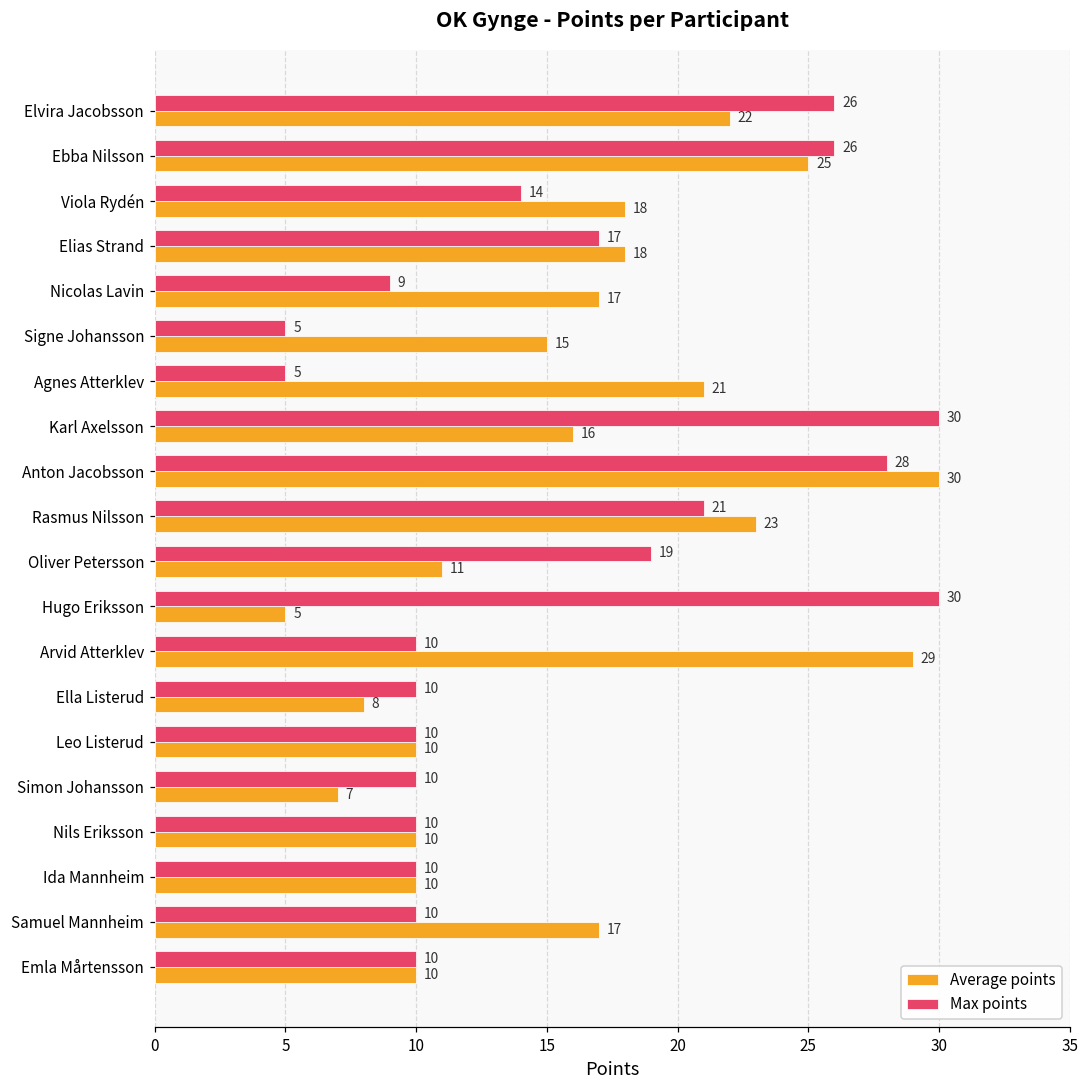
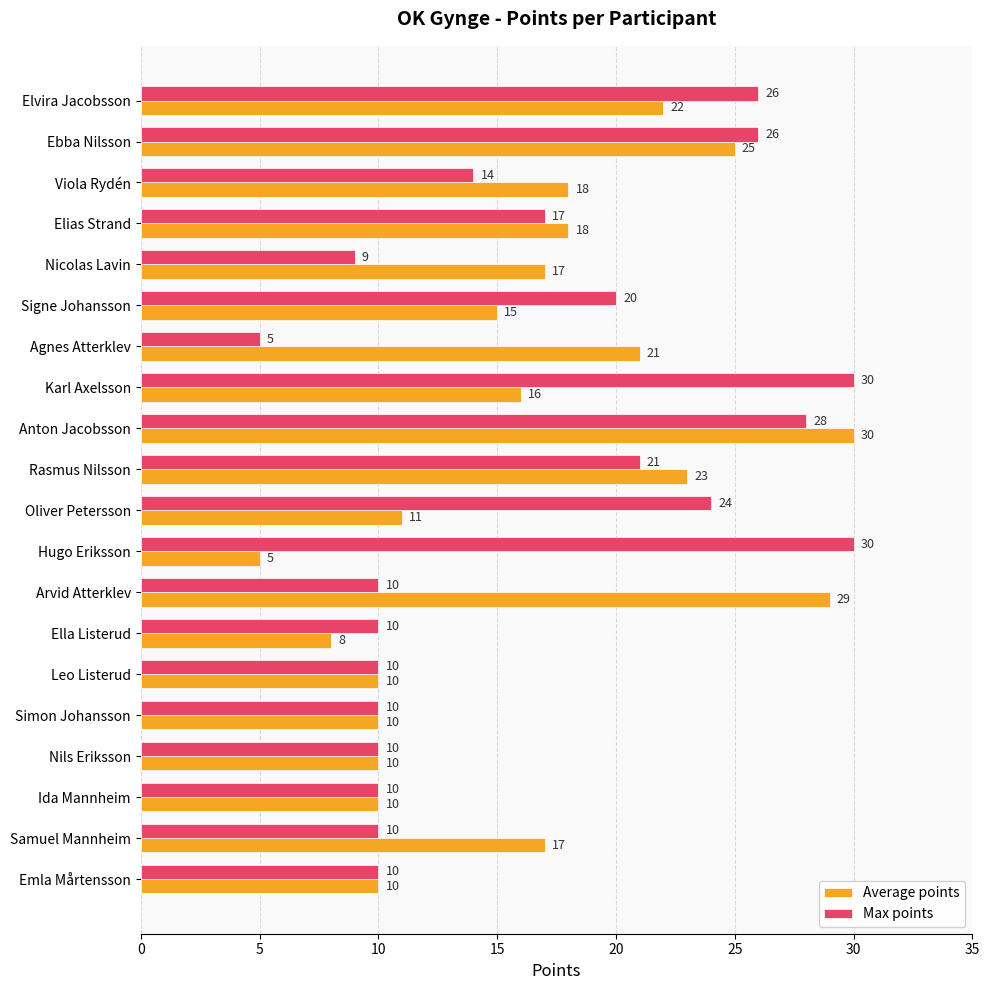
  {
    "Average points": {
      "Elvira Jacobsson": 22,
      "Ebba Nilsson": 25,
      "Viola Rydén": 18,
      "Elias Strand": 18,
      "Nicolas Lavin": 17,
      "Signe Johansson": 15,
      "Agnes Atterklev": 21,
      "Karl Axelsson": 16,
      "Anton Jacobsson": 30,
      "Rasmus Nilsson": 23,
      "Oliver Petersson": 11,
      "Hugo Eriksson": 5,
      "Arvid Atterklev": 29,
      "Ella Listerud": 8,
      "Leo Listerud": 10,
-     "Simon Johansson": 7,
+     "Simon Johansson": 10,
      "Nils Eriksson": 10,
      "Ida Mannheim": 10,
      "Samuel Mannheim": 17,
      "Emla Mårtensson": 10
    },
    "Max points": {
      "Elvira Jacobsson": 26,
      "Ebba Nilsson": 26,
      "Viola Rydén": 14,
      "Elias Strand": 17,
      "Nicolas Lavin": 9,
-     "Signe Johansson": 5,
+     "Signe Johansson": 20,
      "Agnes Atterklev": 5,
      "Karl Axelsson": 30,
      "Anton Jacobsson": 28,
      "Rasmus Nilsson": 21,
-     "Oliver Petersson": 19,
+     "Oliver Petersson": 24,
      "Hugo Eriksson": 30,
      "Arvid Atterklev": 10,
      "Ella Listerud": 10,
      "Leo Listerud": 10,
      "Simon Johansson": 10,
      "Nils Eriksson": 10,
      "Ida Mannheim": 10,
      "Samuel Mannheim": 10,
      "Emla Mårtensson": 10
    }
  }
